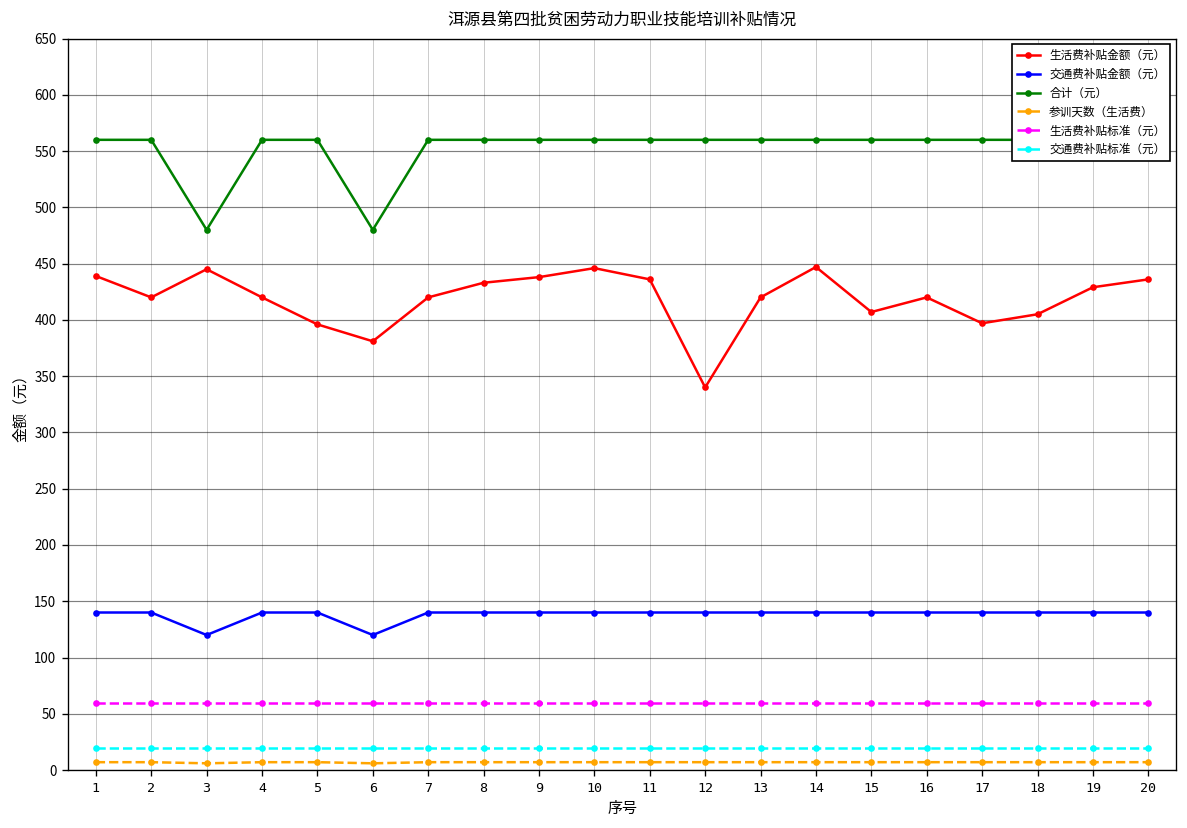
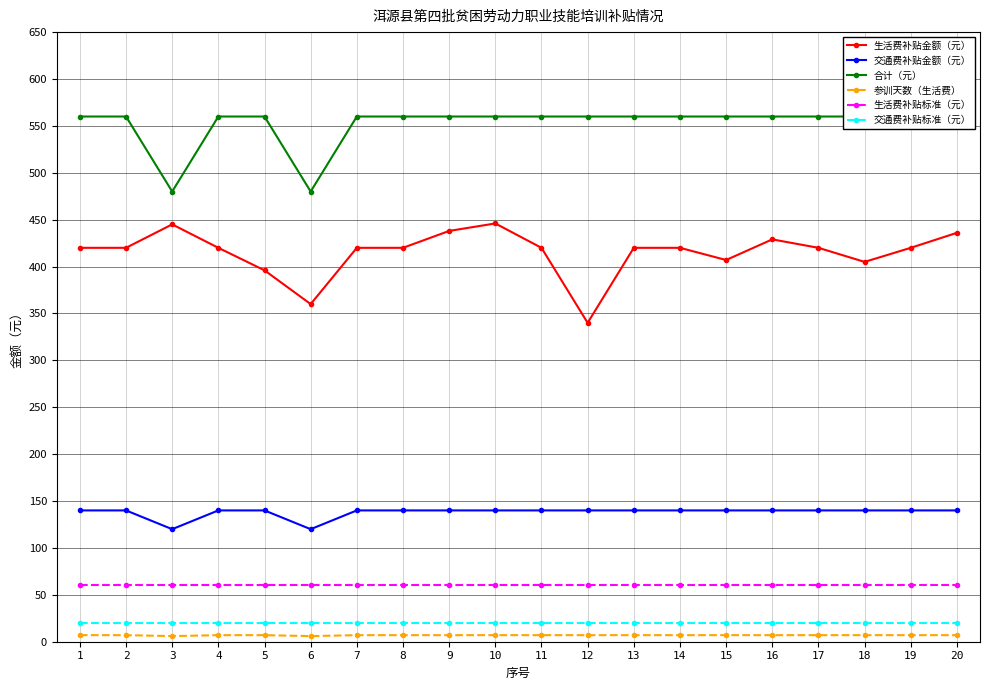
  {
    "生活费补贴金额（元）": {
-     "1": 440,
+     "1": 420,
      "2": 420,
      "3": 450,
      "4": 420,
      "5": 400,
-     "6": 380,
+     "6": 360,
      "7": 420,
-     "8": 430,
+     "8": 420,
      "9": 440,
      "10": 450,
-     "11": 440,
+     "11": 420,
      "12": 340,
      "13": 420,
-     "14": 450,
+     "14": 420,
      "15": 410,
-     "16": 420,
-     "17": 400,
+     "16": 430,
+     "17": 420,
      "18": 410,
-     "19": 430,
+     "19": 420,
      "20": 440
    },
    "交通费补贴金额（元）": {
      "1": 140,
      "2": 140,
      "3": 120,
      "4": 140,
      "5": 140,
      "6": 120,
      "7": 140,
      "8": 140,
      "9": 140,
      "10": 140,
      "11": 140,
      "12": 140,
      "13": 140,
      "14": 140,
      "15": 140,
      "16": 140,
      "17": 140,
      "18": 140,
      "19": 140,
      "20": 140
    },
    "合计（元）": {
      "1": 560,
      "2": 560,
      "3": 480,
      "4": 560,
      "5": 560,
      "6": 480,
      "7": 560,
      "8": 560,
      "9": 560,
      "10": 560,
      "11": 560,
      "12": 560,
      "13": 560,
      "14": 560,
      "15": 560,
      "16": 560,
      "17": 560
    },
    "参训天数（生活费）": {
      "1": 10,
      "2": 10,
      "3": 10,
      "4": 10,
      "5": 10,
      "6": 10,
      "7": 10,
      "8": 10,
      "9": 10,
      "10": 10,
      "11": 10,
      "12": 10,
      "13": 10,
      "14": 10,
      "15": 10,
      "16": 10,
      "17": 10,
      "18": 10,
      "19": 10,
      "20": 10
    },
    "生活费补贴标准（元）": {
      "1": 60,
      "2": 60,
      "3": 60,
      "4": 60,
      "5": 60,
      "6": 60,
      "7": 60,
      "8": 60,
      "9": 60,
      "10": 60,
      "11": 60,
      "12": 60,
      "13": 60,
      "14": 60,
      "15": 60,
      "16": 60,
      "17": 60,
      "18": 60,
      "19": 60,
      "20": 60
    },
    "交通费补贴标准（元）": {
      "1": 20,
      "2": 20,
      "3": 20,
      "4": 20,
      "5": 20,
      "6": 20,
      "7": 20,
      "8": 20,
      "9": 20,
      "10": 20,
      "11": 20,
      "12": 20,
      "13": 20,
      "14": 20,
      "15": 20,
      "16": 20,
      "17": 20,
      "18": 20,
      "19": 20,
      "20": 20
    }
  }
